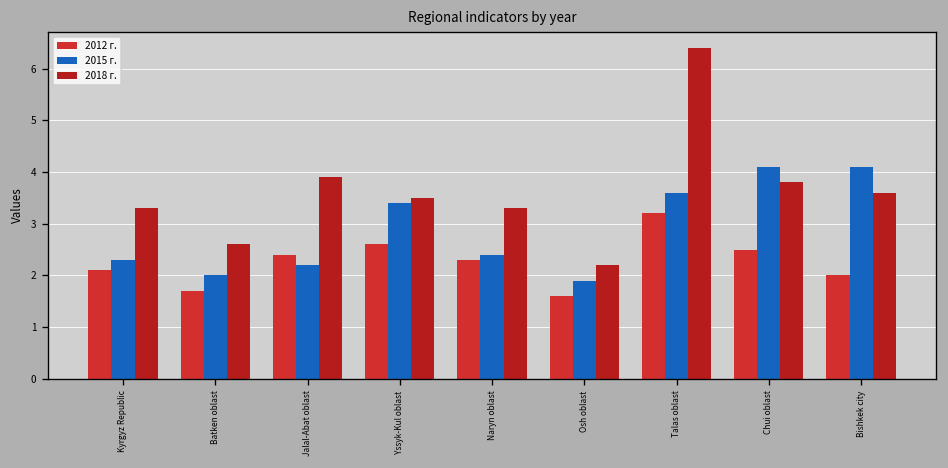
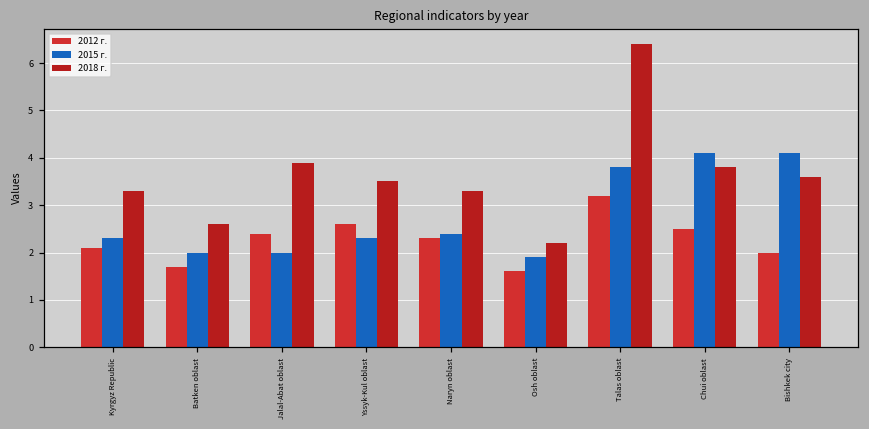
  {
    "2015 г.": {
      "Kyrgyz Republic": 2.3,
      "Batken oblast": 2.0,
-     "Jalal-Abat oblast": 2.2,
-     "Yssyk-Kul oblast": 3.4,
+     "Jalal-Abat oblast": 2.0,
+     "Yssyk-Kul oblast": 2.3,
      "Naryn oblast": 2.4,
      "Osh oblast": 1.9,
-     "Talas oblast": 3.6,
+     "Talas oblast": 3.8,
      "Chui oblast": 4.1,
      "Bishkek city": 4.1
    }
  }
